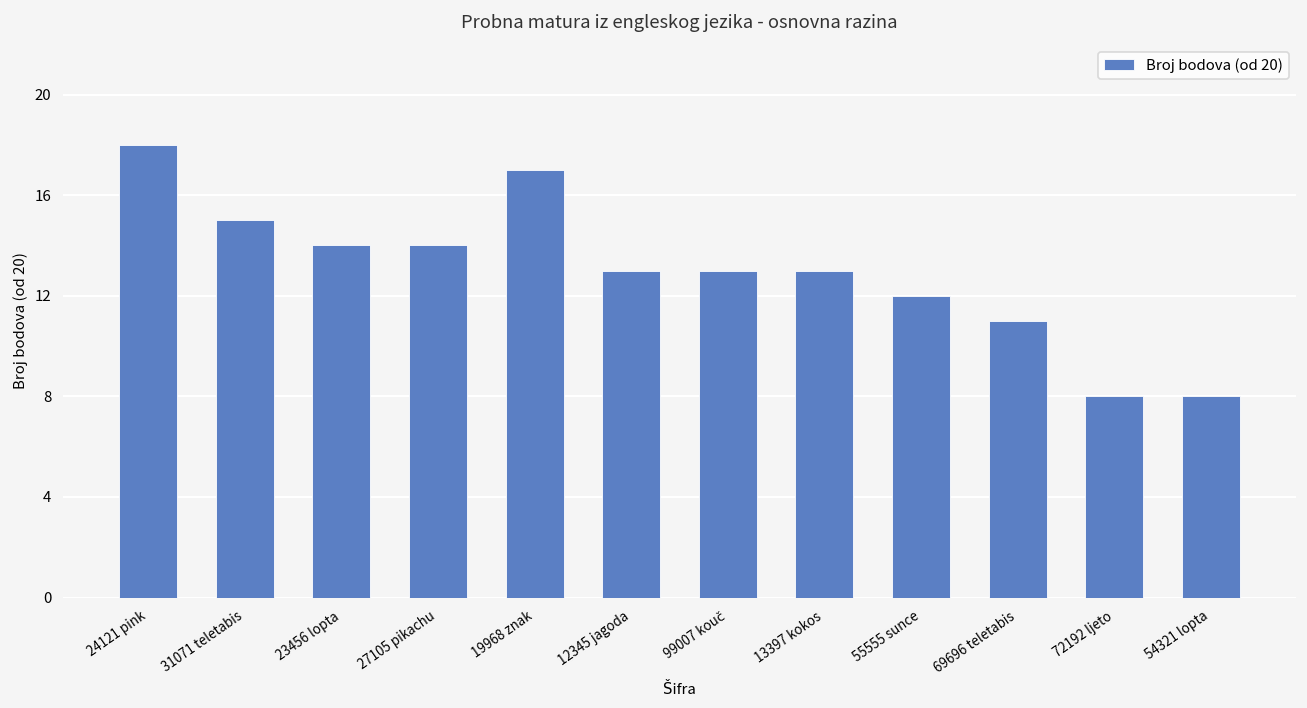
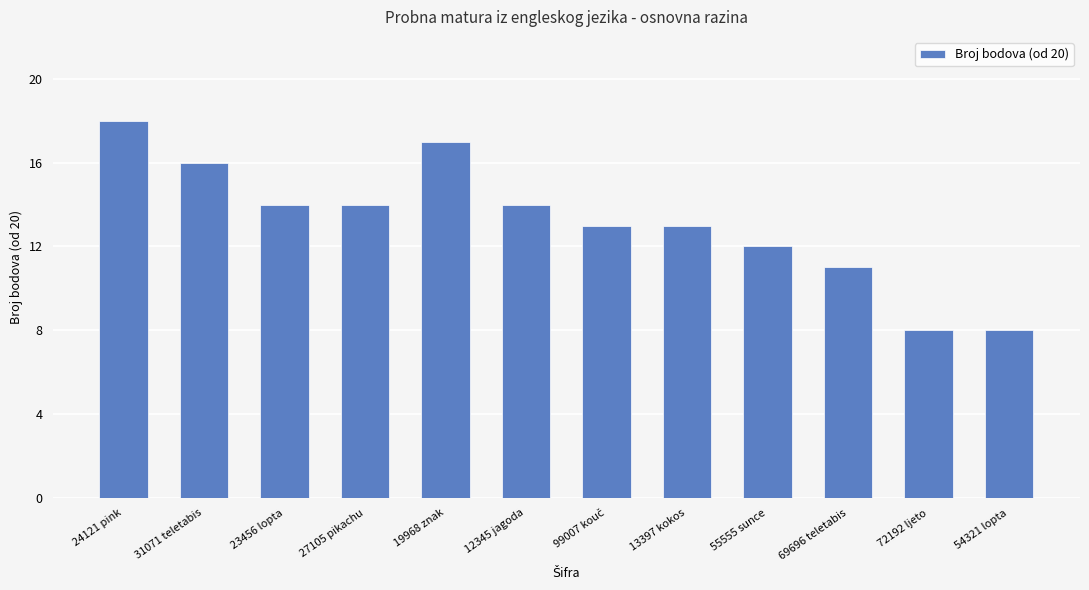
  {
    "24121 pink": 18,
-   "31071 teletabis": 15,
+   "31071 teletabis": 16,
    "23456 lopta": 14,
    "27105 pikachu": 14,
    "19968 znak": 17,
-   "12345 jagoda": 13,
+   "12345 jagoda": 14,
    "99007 kouč": 13,
    "13397 kokos": 13,
    "55555 sunce": 12,
    "69696 teletabis": 11,
    "72192 ljeto": 8,
    "54321 lopta": 8
  }
